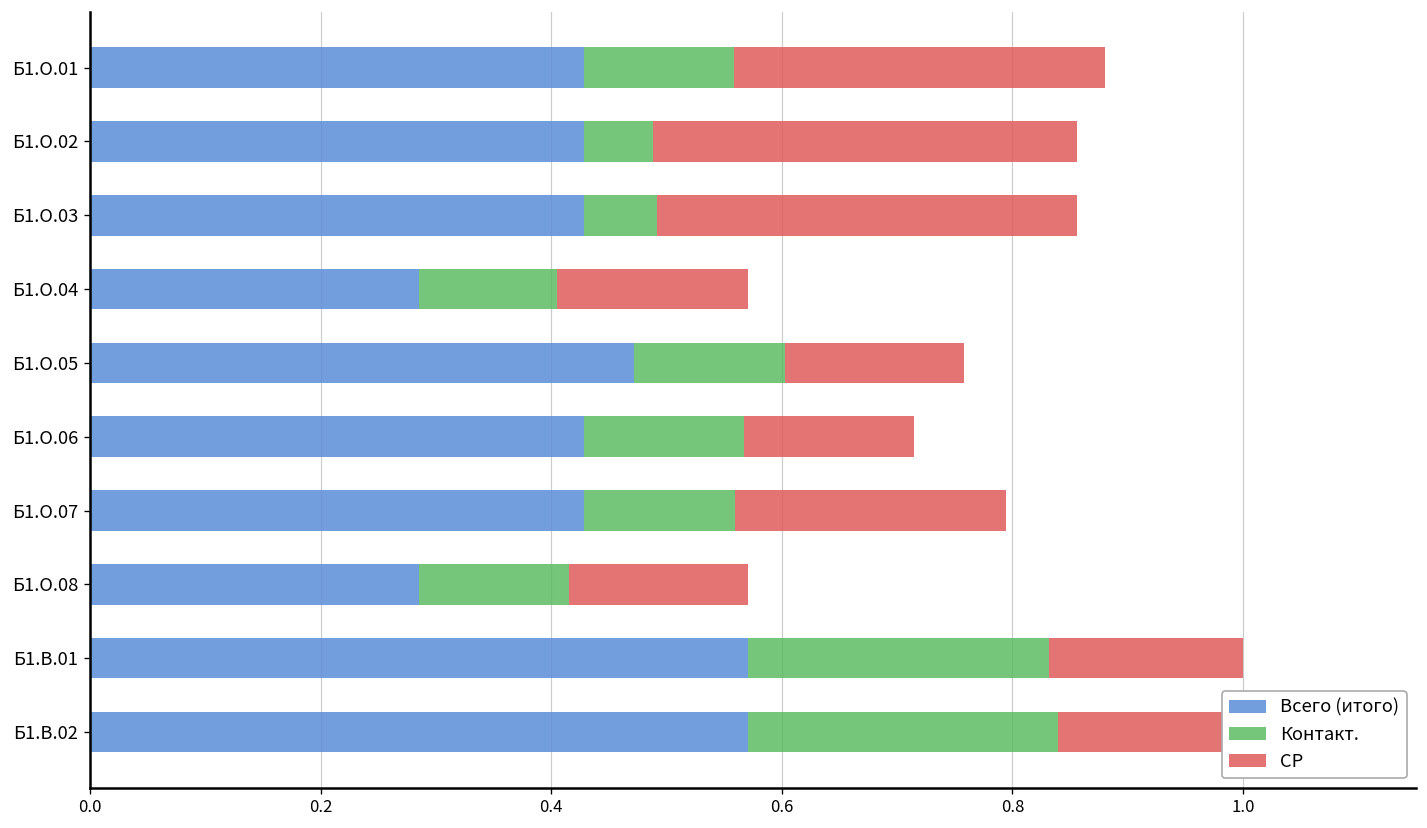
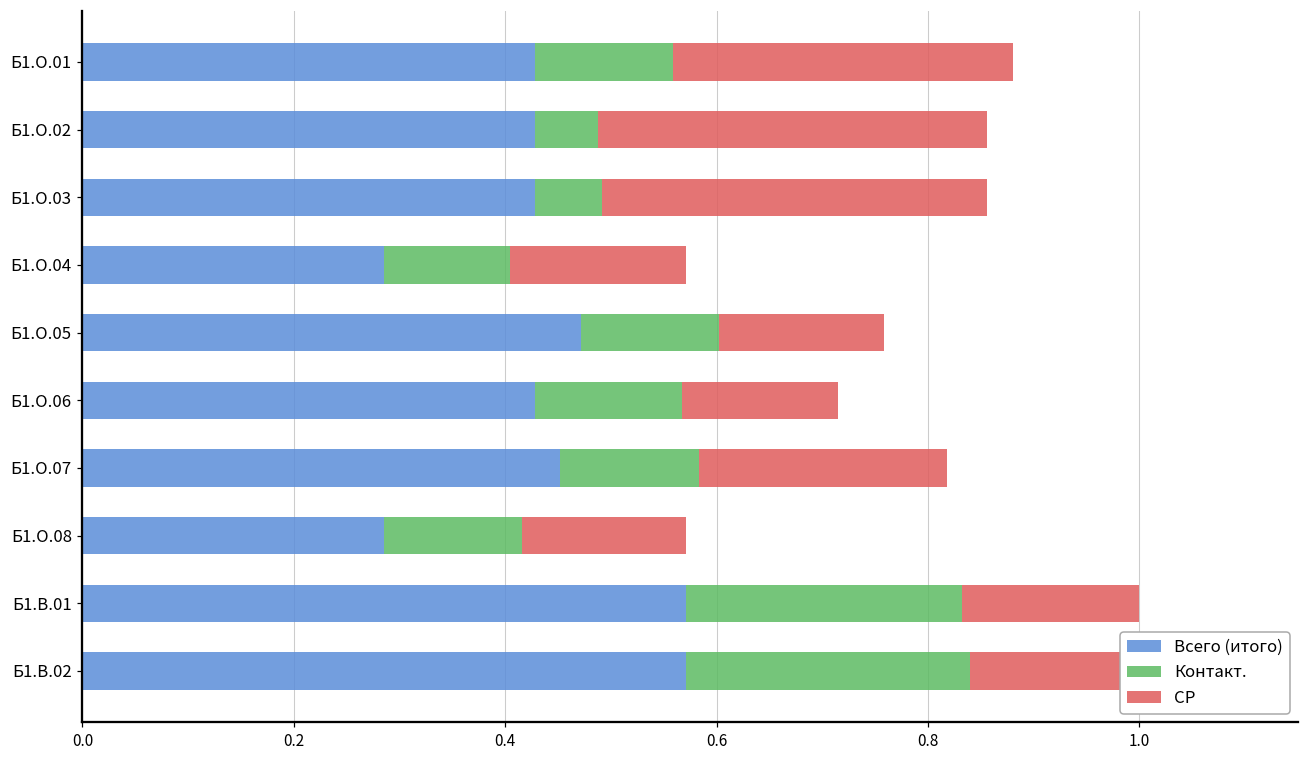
  {
    "Всего (итого)": {
      "Б1.О.01": 0.43,
      "Б1.О.02": 0.43,
      "Б1.О.03": 0.43,
      "Б1.О.04": 0.29,
      "Б1.О.05": 0.47,
      "Б1.О.06": 0.43,
-     "Б1.О.07": 0.43,
+     "Б1.О.07": 0.45,
      "Б1.О.08": 0.29,
      "Б1.В.01": 0.57,
      "Б1.В.02": 0.57
    },
    "Контакт.": {
      "Б1.О.01": 0.13,
      "Б1.О.02": 0.06,
      "Б1.О.03": 0.06,
      "Б1.О.04": 0.12,
      "Б1.О.05": 0.13,
      "Б1.О.06": 0.14,
      "Б1.О.07": 0.13,
      "Б1.О.08": 0.13,
      "Б1.В.01": 0.26,
      "Б1.В.02": 0.27
    },
    "СР": {
      "Б1.О.01": 0.32,
      "Б1.О.02": 0.37,
      "Б1.О.03": 0.36,
      "Б1.О.04": 0.17,
      "Б1.О.05": 0.16,
      "Б1.О.06": 0.15,
      "Б1.О.07": 0.24,
      "Б1.О.08": 0.15,
      "Б1.В.01": 0.17
    }
  }
